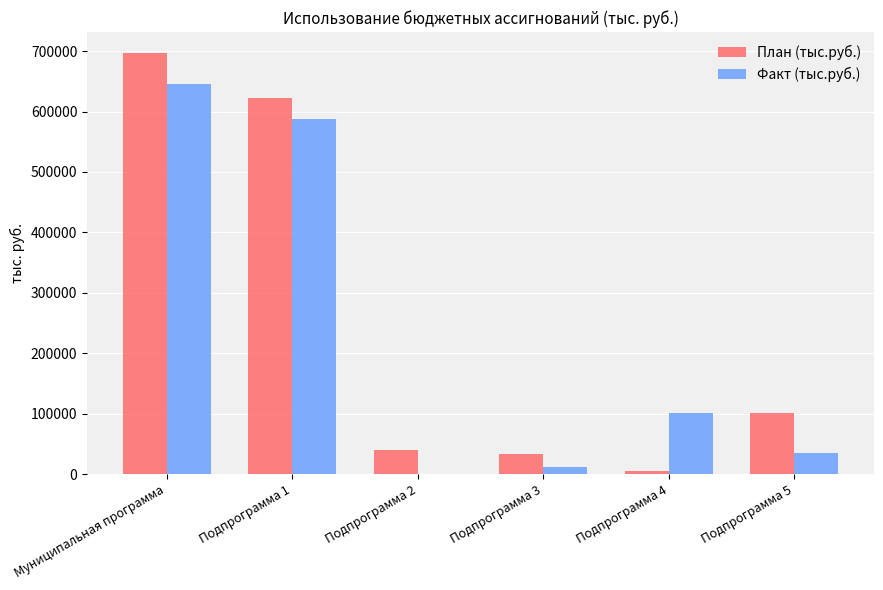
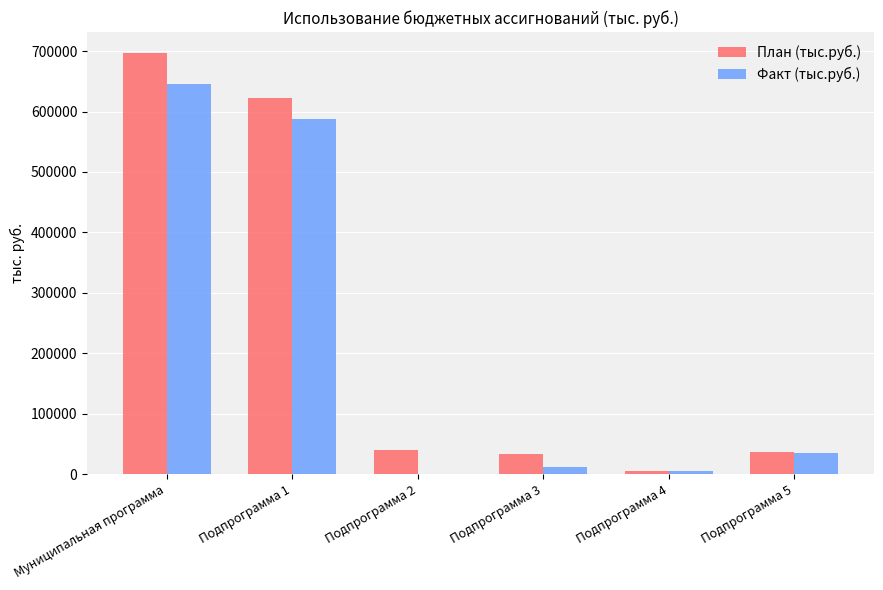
  {
    "План (тыс.руб.)": {
      "Муниципальная программа": 700000,
      "Подпрограмма 1": 620000,
      "Подпрограмма 2": 40000,
      "Подпрограмма 3": 30000,
      "Подпрограмма 4": 10000,
-     "Подпрограмма 5": 100000
+     "Подпрограмма 5": 40000
    },
    "Факт (тыс.руб.)": {
      "Муниципальная программа": 650000,
      "Подпрограмма 1": 590000,
      "Подпрограмма 3": 10000,
-     "Подпрограмма 4": 100000,
+     "Подпрограмма 4": 10000,
      "Подпрограмма 5": 40000
    }
  }
